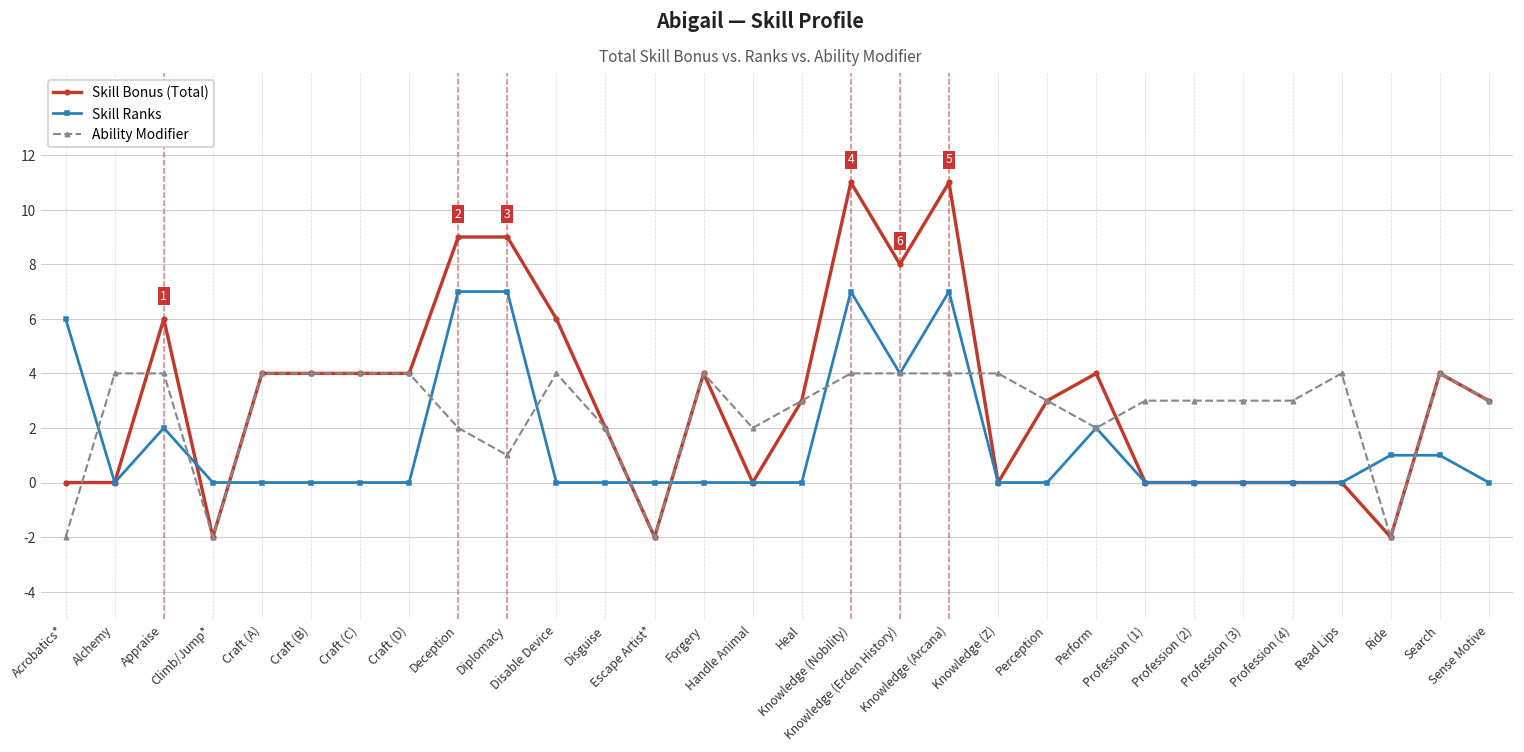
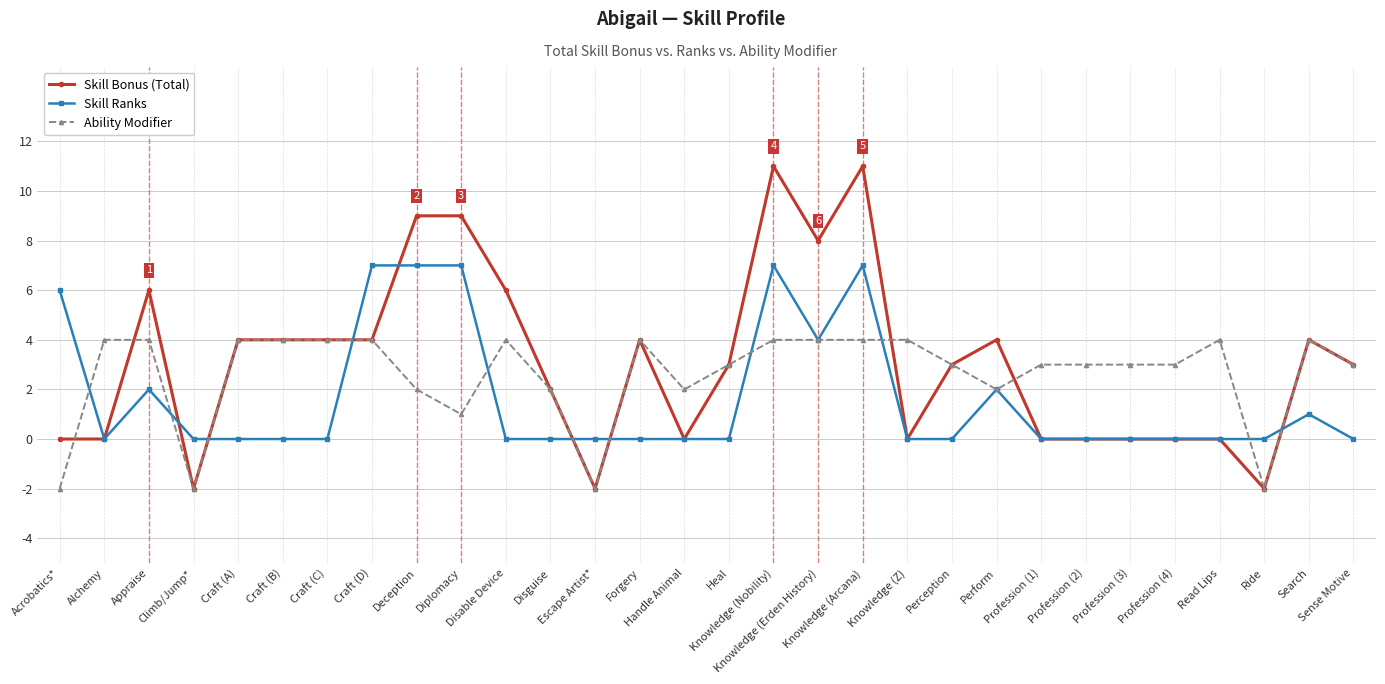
  {
    "Skill Bonus (Total)": {
      "Acrobatics*": 0,
      "Disable Device": 6,
      "Perform": 4
    },
    "Skill Ranks": {
      "Acrobatics*": 6,
      "Appraise": 2,
      "Climb/Jump*": 0,
      "Craft (A)": 0,
      "Craft (B)": 0,
      "Craft (C)": 0,
-     "Craft (D)": 0,
+     "Craft (D)": 7,
      "Deception": 7,
      "Diplomacy": 7,
      "Disable Device": 0,
      "Disguise": 0,
      "Escape Artist*": 0,
      "Forgery": 0,
      "Heal": 0,
      "Knowledge (Nobility)": 7,
      "Knowledge (Arcana)": 7,
      "Perception": 0,
-     "Ride": 1,
+     "Ride": 0,
      "Search": 1,
      "Sense Motive": 0
    },
    "Ability Modifier": {
      "Acrobatics*": -2,
      "Alchemy": 4,
      "Appraise": 4,
      "Deception": 2,
      "Diplomacy": 1,
      "Disable Device": 4,
      "Handle Animal": 2,
      "Knowledge (Nobility)": 4,
      "Knowledge (Arcana)": 4,
      "Knowledge (Z)": 4,
      "Profession (1)": 3,
      "Profession (2)": 3,
      "Profession (3)": 3,
      "Profession (4)": 3,
      "Read Lips": 4
    }
  }
